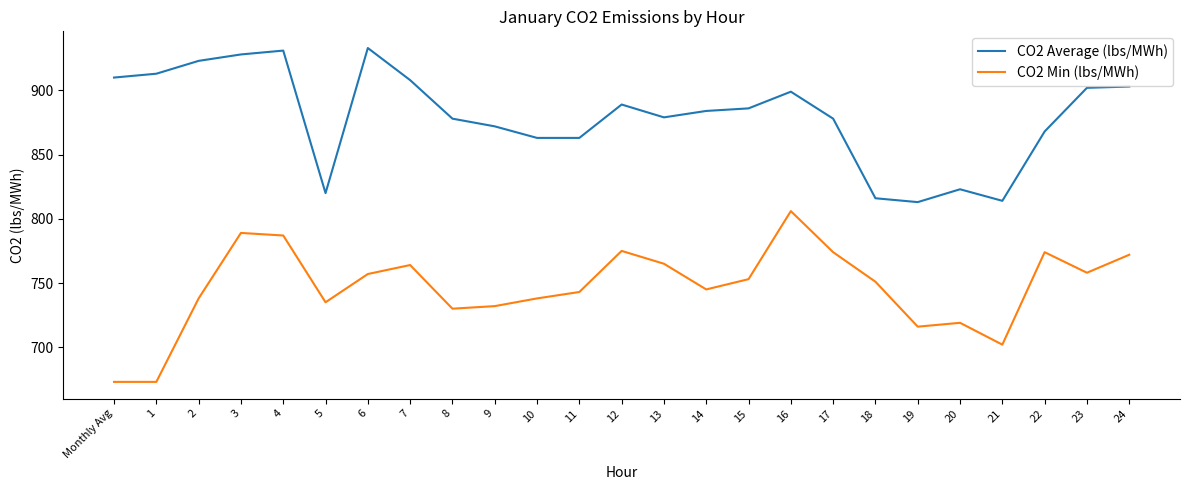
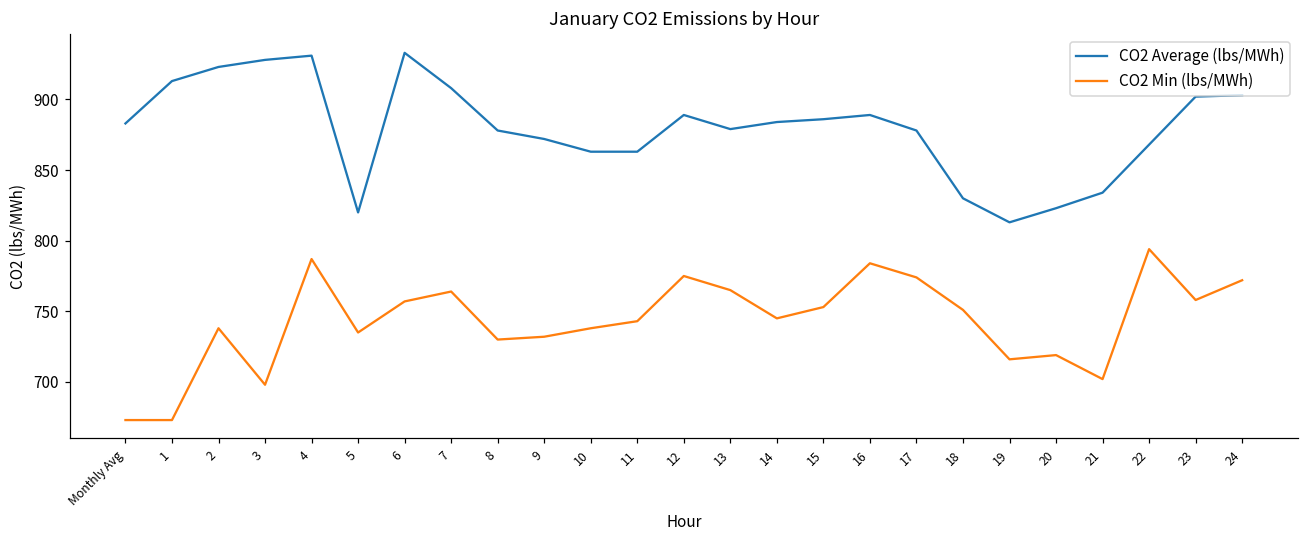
  {
    "CO2 Average (lbs/MWh)": {
-     "Monthly Avg": 910,
+     "Monthly Avg": 883,
      "1": 913,
      "2": 923,
      "3": 928,
      "4": 931,
      "5": 820,
      "6": 933,
      "7": 908,
      "8": 878,
      "9": 872,
      "10": 863,
      "11": 863,
      "12": 889,
      "13": 879,
      "14": 884,
      "15": 886,
-     "16": 899,
+     "16": 889,
      "17": 878,
-     "18": 816,
+     "18": 830,
      "19": 813,
      "20": 823,
-     "21": 814,
+     "21": 834,
      "22": 868,
      "23": 902,
      "24": 903
    },
    "CO2 Min (lbs/MWh)": {
      "Monthly Avg": 673,
      "1": 673,
      "2": 738,
-     "3": 789,
+     "3": 698,
      "4": 787,
      "5": 735,
      "6": 757,
      "7": 764,
      "8": 730,
      "9": 732,
      "10": 738,
      "11": 743,
      "12": 775,
      "13": 765,
      "14": 745,
      "15": 753,
-     "16": 806,
+     "16": 784,
      "17": 774,
      "18": 751,
      "19": 716,
      "20": 719,
      "21": 702,
-     "22": 774,
+     "22": 794,
      "23": 758,
      "24": 772
    }
  }
